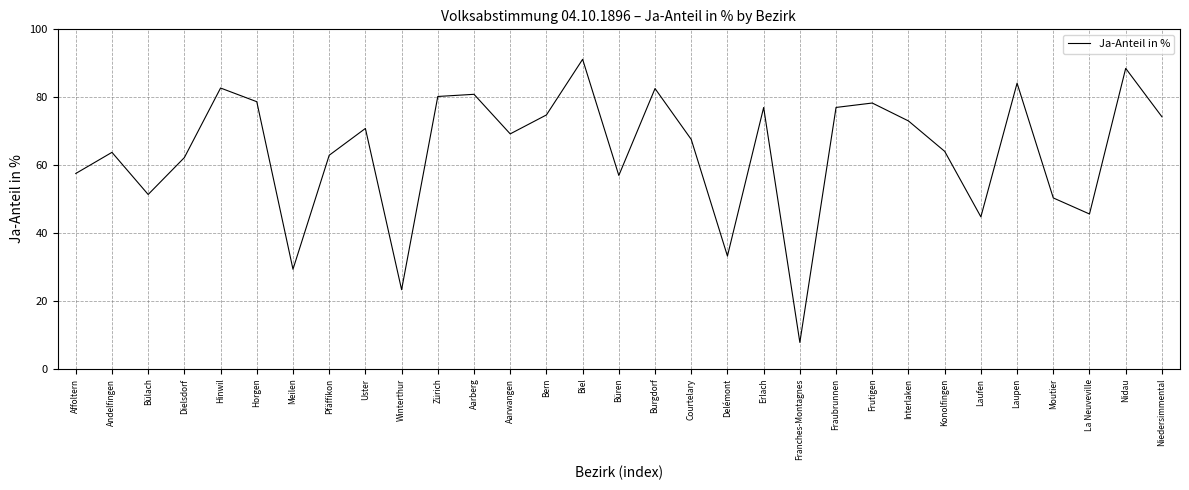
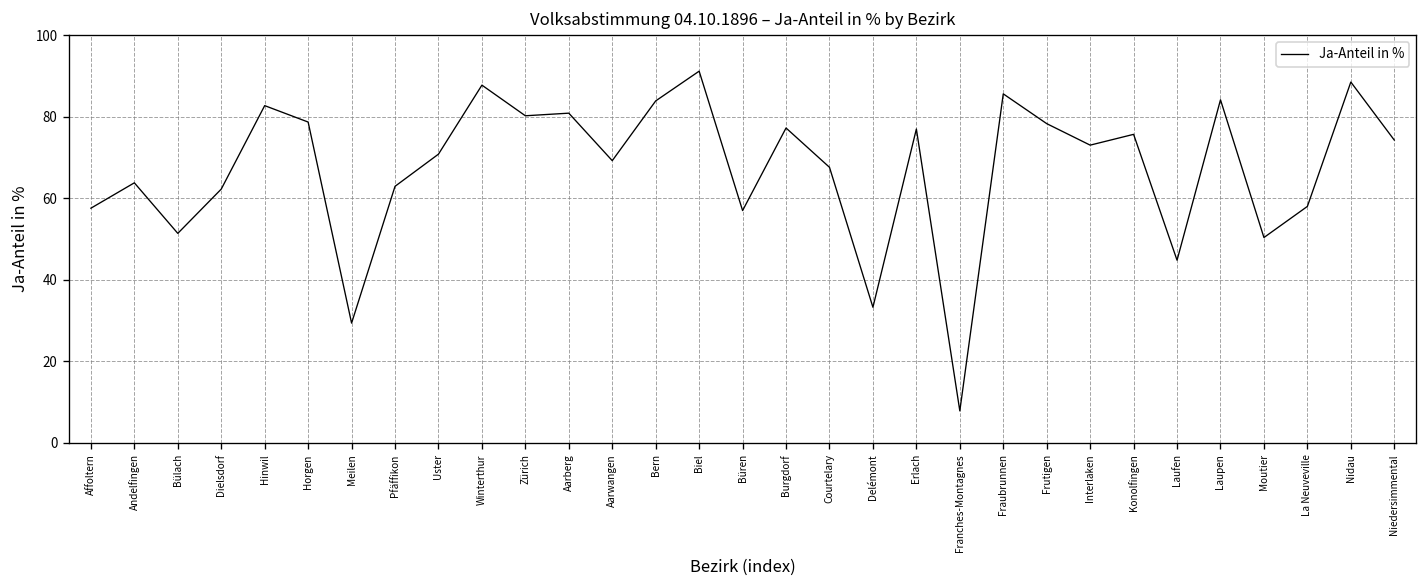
  {
    "Affoltern": 58,
    "Andelfingen": 64,
    "Bülach": 51,
    "Dielsdorf": 62,
    "Hinwil": 83,
    "Horgen": 79,
    "Meilen": 29,
    "Pfäffikon": 63,
    "Uster": 71,
-   "Winterthur": 23,
+   "Winterthur": 88,
    "Zürich": 80,
    "Aarberg": 81,
    "Aarwangen": 69,
-   "Bern": 75,
+   "Bern": 84,
    "Biel": 91,
    "Büren": 57,
-   "Burgdorf": 83,
+   "Burgdorf": 77,
    "Courtelary": 68,
    "Delémont": 33,
    "Erlach": 77,
    "Franches-Montagnes": 8,
-   "Fraubrunnen": 77,
+   "Fraubrunnen": 86,
    "Frutigen": 78,
    "Interlaken": 73,
-   "Konolfingen": 64,
+   "Konolfingen": 76,
    "Laufen": 45,
    "Laupen": 84,
    "Moutier": 50,
-   "La Neuveville": 46,
+   "La Neuveville": 58,
    "Nidau": 89,
    "Niedersimmental": 74
  }
